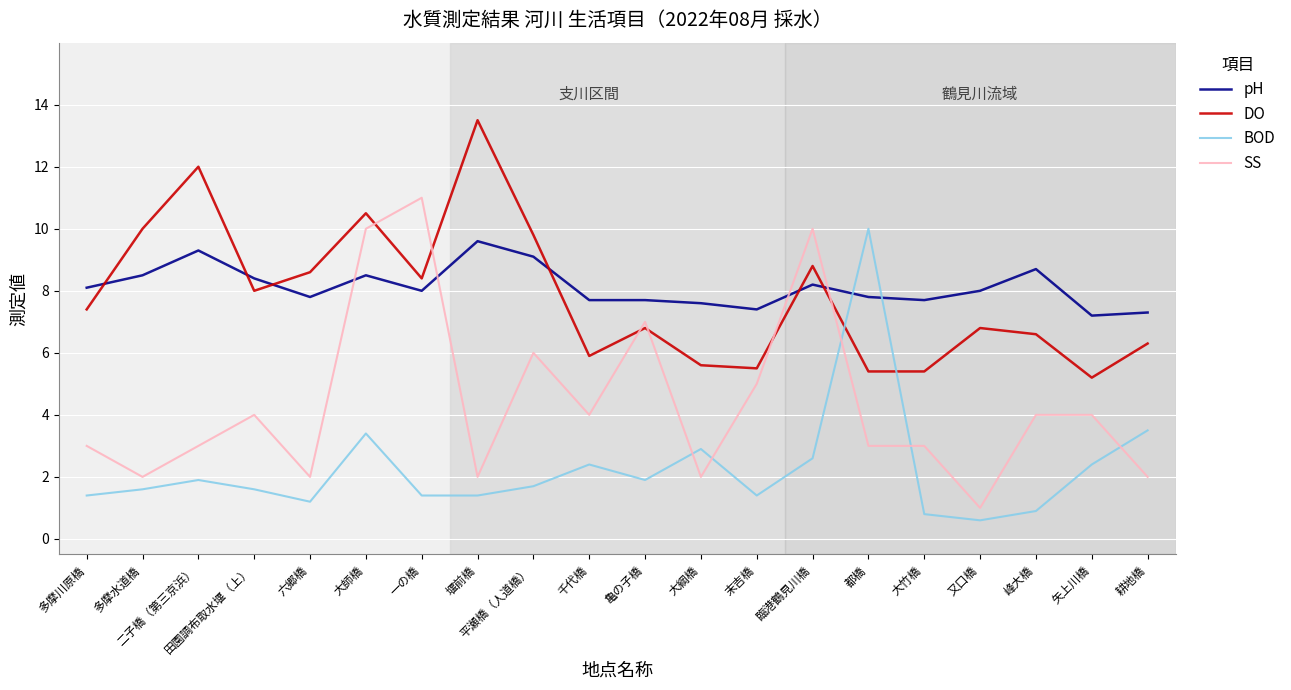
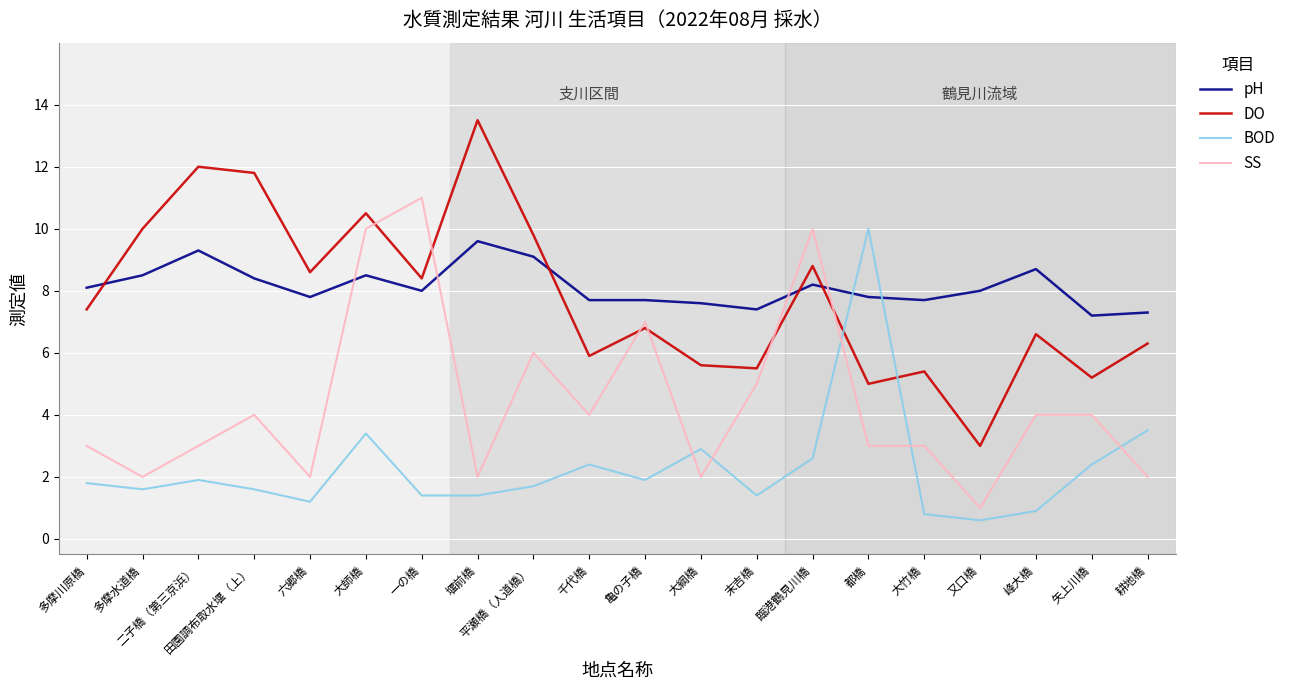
  {
    "pH": {
      "多摩川原橋": 8.1,
      "多摩水道橋": 8.5,
      "二子橋（第三京浜）": 9.3,
      "田園調布取水堰（上）": 8.4,
      "六郷橋": 7.8,
      "大師橋": 8.5,
      "一の橋": 8.0,
      "堰前橋": 9.6,
      "平瀬橋（人道橋）": 9.1,
      "千代橋": 7.7,
      "亀の子橋": 7.7,
      "大綱橋": 7.6,
      "末吉橋": 7.4,
      "臨港鶴見川橋": 8.2,
      "都橋": 7.8,
      "大竹橋": 7.7,
      "又口橋": 8.0,
      "峰大橋": 8.7,
      "矢上川橋": 7.2,
      "耕地橋": 7.3
    },
    "DO": {
      "多摩川原橋": 7.4,
      "多摩水道橋": 10.0,
      "二子橋（第三京浜）": 12.0,
-     "田園調布取水堰（上）": 8.0,
+     "田園調布取水堰（上）": 11.8,
      "六郷橋": 8.6,
      "大師橋": 10.5,
      "一の橋": 8.4,
      "堰前橋": 13.5,
      "平瀬橋（人道橋）": 9.8,
      "千代橋": 5.9,
      "亀の子橋": 6.8,
      "大綱橋": 5.6,
      "末吉橋": 5.5,
      "臨港鶴見川橋": 8.8,
-     "都橋": 5.4,
+     "都橋": 5.0,
      "大竹橋": 5.4,
-     "又口橋": 6.8,
+     "又口橋": 3.0,
      "峰大橋": 6.6,
      "矢上川橋": 5.2,
      "耕地橋": 6.3
    },
    "BOD": {
-     "多摩川原橋": 1.4,
+     "多摩川原橋": 1.8,
      "多摩水道橋": 1.6,
      "二子橋（第三京浜）": 1.9,
      "田園調布取水堰（上）": 1.6,
      "六郷橋": 1.2,
      "大師橋": 3.4,
      "一の橋": 1.4,
      "堰前橋": 1.4,
      "平瀬橋（人道橋）": 1.7,
      "千代橋": 2.4,
      "亀の子橋": 1.9,
      "大綱橋": 2.9,
      "末吉橋": 1.4,
      "臨港鶴見川橋": 2.6,
      "都橋": 10.0,
      "大竹橋": 0.8,
      "又口橋": 0.6,
      "峰大橋": 0.9,
      "矢上川橋": 2.4,
      "耕地橋": 3.5
    },
    "SS": {
      "多摩川原橋": 3.0,
      "多摩水道橋": 2.0,
      "二子橋（第三京浜）": 3.0,
      "田園調布取水堰（上）": 4.0,
      "六郷橋": 2.0,
      "大師橋": 10.0,
      "一の橋": 11.0,
      "堰前橋": 2.0,
      "平瀬橋（人道橋）": 6.0,
      "千代橋": 4.0,
      "亀の子橋": 7.0,
      "大綱橋": 2.0,
      "末吉橋": 5.0,
      "臨港鶴見川橋": 10.0,
      "都橋": 3.0,
      "大竹橋": 3.0,
      "又口橋": 1.0,
      "峰大橋": 4.0,
      "矢上川橋": 4.0,
      "耕地橋": 2.0
    }
  }
